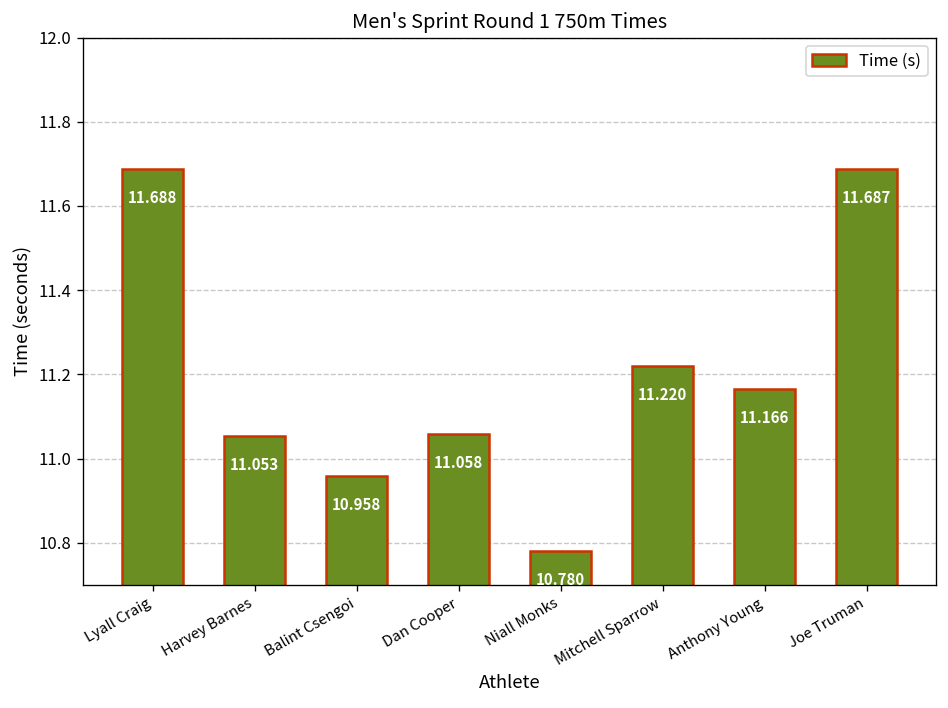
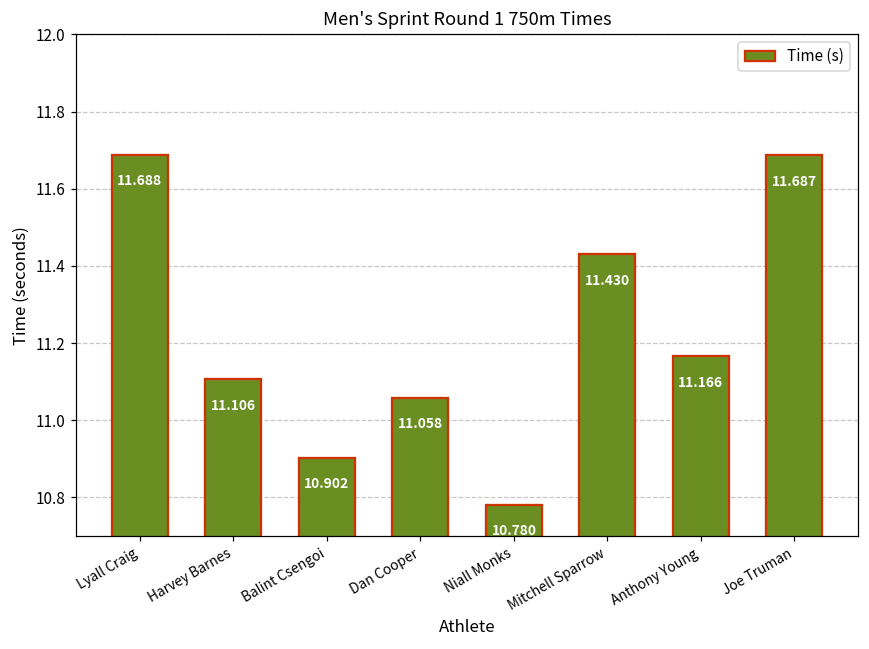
  {
    "Lyall Craig": 11.688,
-   "Harvey Barnes": 11.053,
-   "Balint Csengoi": 10.958,
+   "Harvey Barnes": 11.106,
+   "Balint Csengoi": 10.902,
    "Dan Cooper": 11.058,
    "Niall Monks": 10.780,
-   "Mitchell Sparrow": 11.220,
+   "Mitchell Sparrow": 11.430,
    "Anthony Young": 11.166,
    "Joe Truman": 11.687
  }
